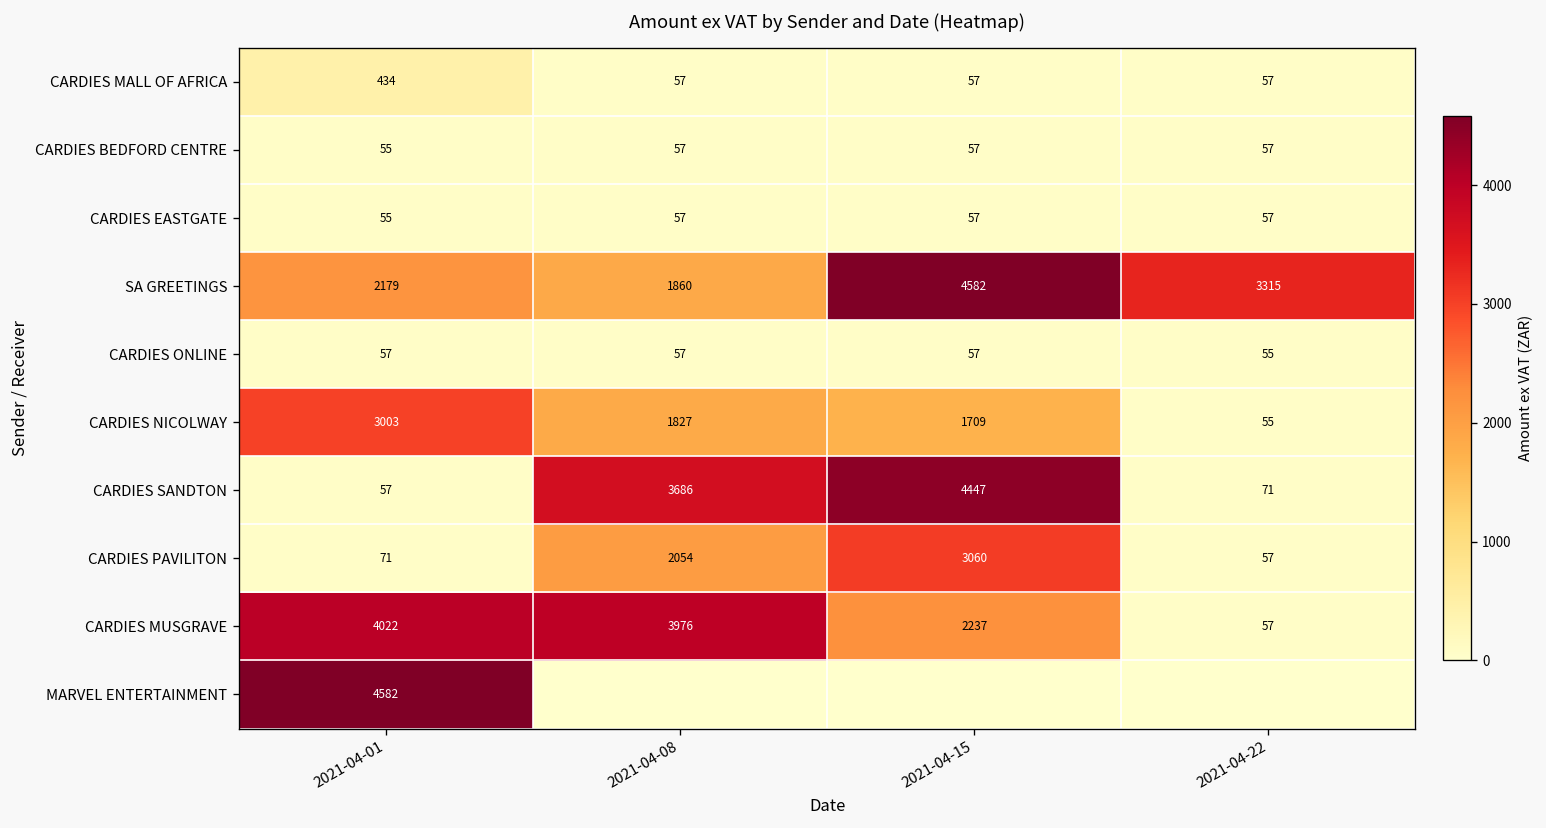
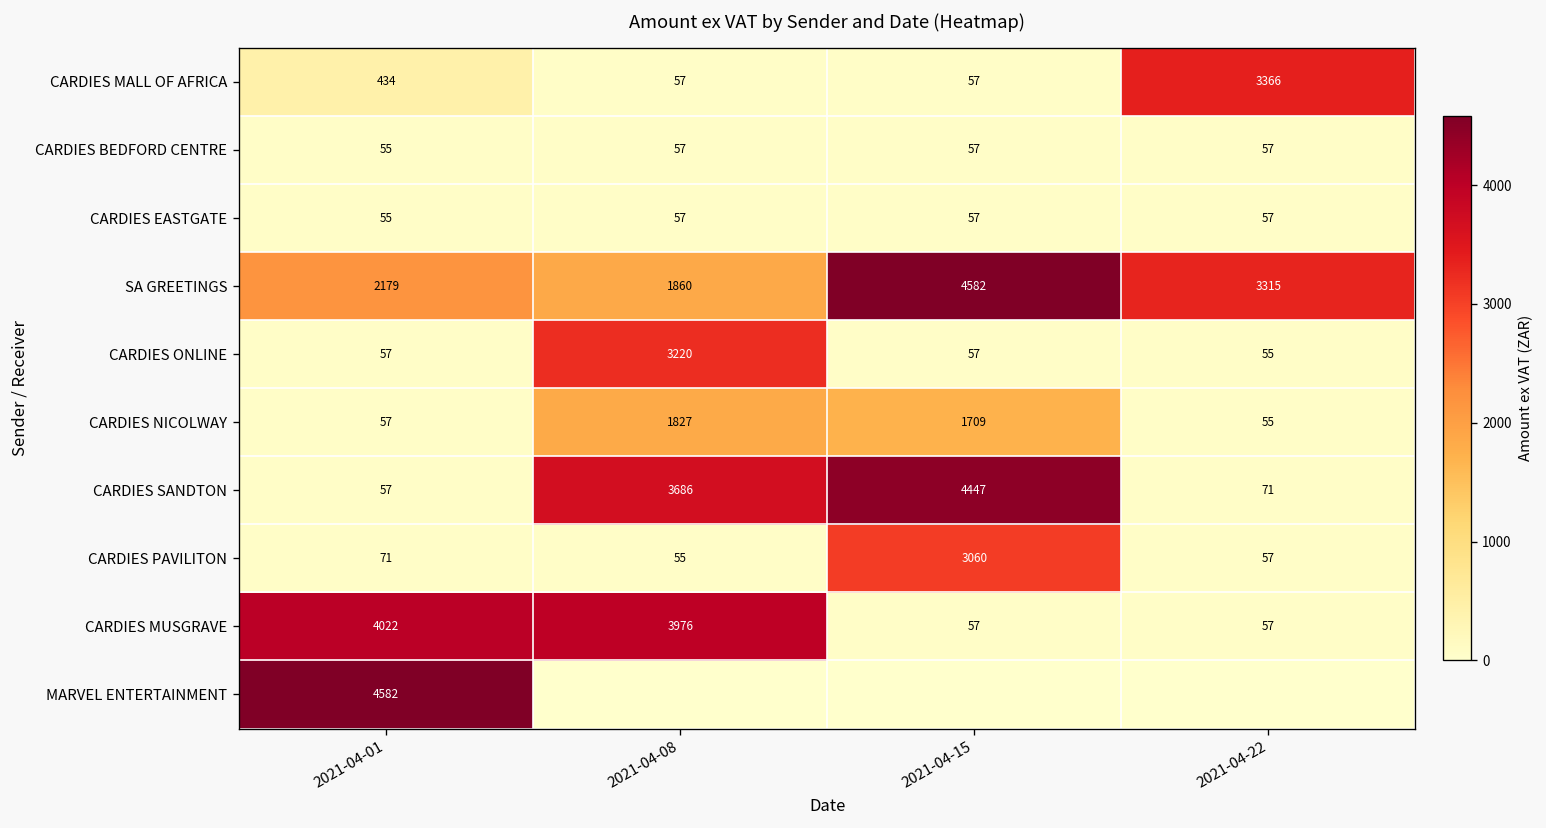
  {
    "CARDIES MALL OF AFRICA": {
      "2021-04-01": 434,
      "2021-04-08": 57,
      "2021-04-15": 57,
-     "2021-04-22": 57
+     "2021-04-22": 3366
    },
    "CARDIES BEDFORD CENTRE": {
      "2021-04-01": 55,
      "2021-04-08": 57,
      "2021-04-15": 57,
      "2021-04-22": 57
    },
    "CARDIES EASTGATE": {
      "2021-04-01": 55,
      "2021-04-08": 57,
      "2021-04-15": 57,
      "2021-04-22": 57
    },
    "SA GREETINGS": {
      "2021-04-01": 2179,
      "2021-04-08": 1860,
      "2021-04-15": 4582,
      "2021-04-22": 3315
    },
    "CARDIES ONLINE": {
      "2021-04-01": 57,
-     "2021-04-08": 57,
+     "2021-04-08": 3220,
      "2021-04-15": 57,
      "2021-04-22": 55
    },
    "CARDIES NICOLWAY": {
-     "2021-04-01": 3003,
+     "2021-04-01": 57,
      "2021-04-08": 1827,
      "2021-04-15": 1709,
      "2021-04-22": 55
    },
    "CARDIES SANDTON": {
      "2021-04-01": 57,
      "2021-04-08": 3686,
      "2021-04-15": 4447,
      "2021-04-22": 71
    },
    "CARDIES PAVILITON": {
      "2021-04-01": 71,
-     "2021-04-08": 2054,
+     "2021-04-08": 55,
      "2021-04-15": 3060,
      "2021-04-22": 57
    },
    "CARDIES MUSGRAVE": {
      "2021-04-01": 4022,
      "2021-04-08": 3976,
-     "2021-04-15": 2237,
+     "2021-04-15": 57,
      "2021-04-22": 57
    },
    "MARVEL ENTERTAINMENT": {
      "2021-04-01": 4582
    }
  }
